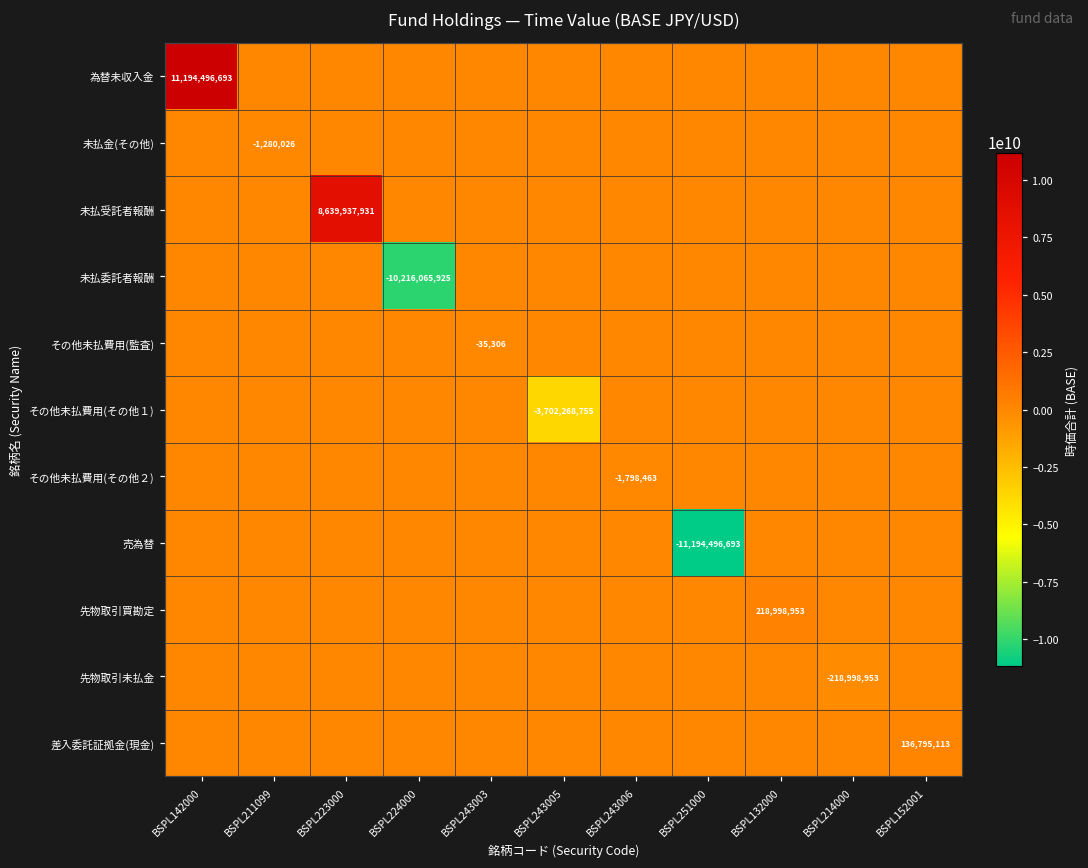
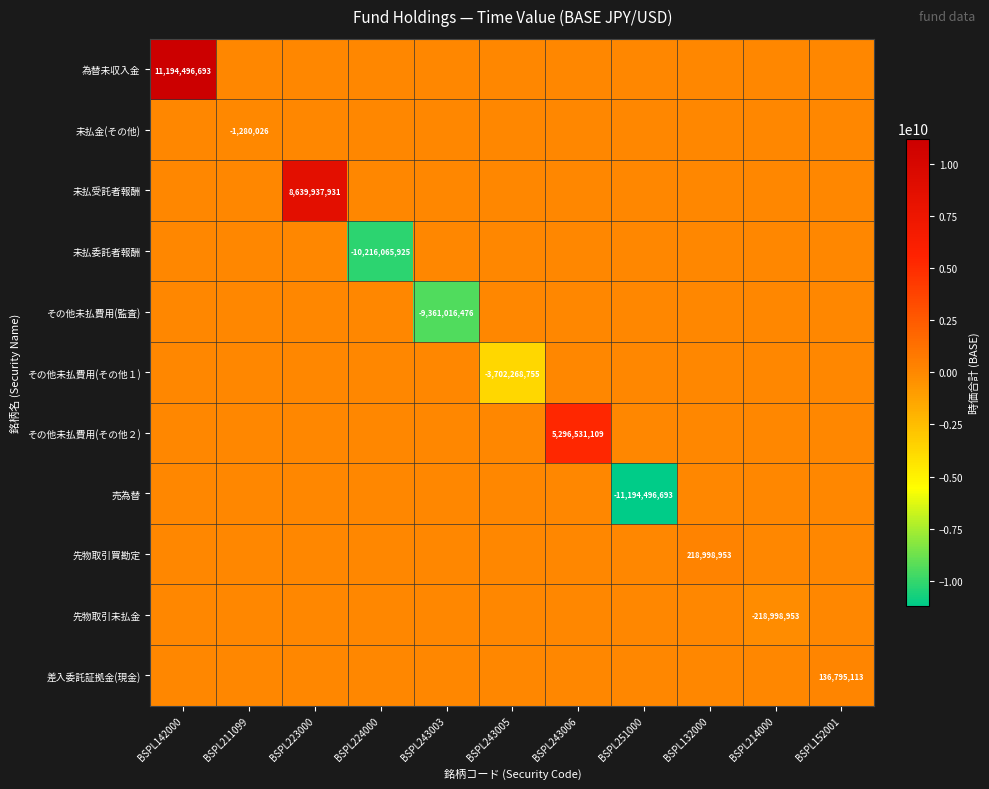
  {
    "為替未収入金": {
      "BSPL142000": "11,194,496,693"
    },
    "未払金(その他)": {
      "BSPL211099": "-1,280,026"
    },
    "未払受託者報酬": {
      "BSPL223000": "8,639,937,931"
    },
    "未払委託者報酬": {
      "BSPL224000": "-10,216,065,925"
    },
    "その他未払費用(監査)": {
-     "BSPL243003": "-35,306"
+     "BSPL243003": "-9,361,016,476"
    },
    "その他未払費用(その他１)": {
      "BSPL243005": "-3,702,268,755"
    },
    "その他未払費用(その他２)": {
-     "BSPL243006": "-1,798,463"
+     "BSPL243006": "5,296,531,109"
    },
    "売為替": {
      "BSPL251000": "-11,194,496,693"
    },
    "先物取引買勘定": {
      "BSPL132000": "218,998,953"
    },
    "先物取引未払金": {
      "BSPL214000": "-218,998,953"
    },
    "差入委託証拠金(現金)": {
      "BSPL152001": "136,795,113"
    }
  }
